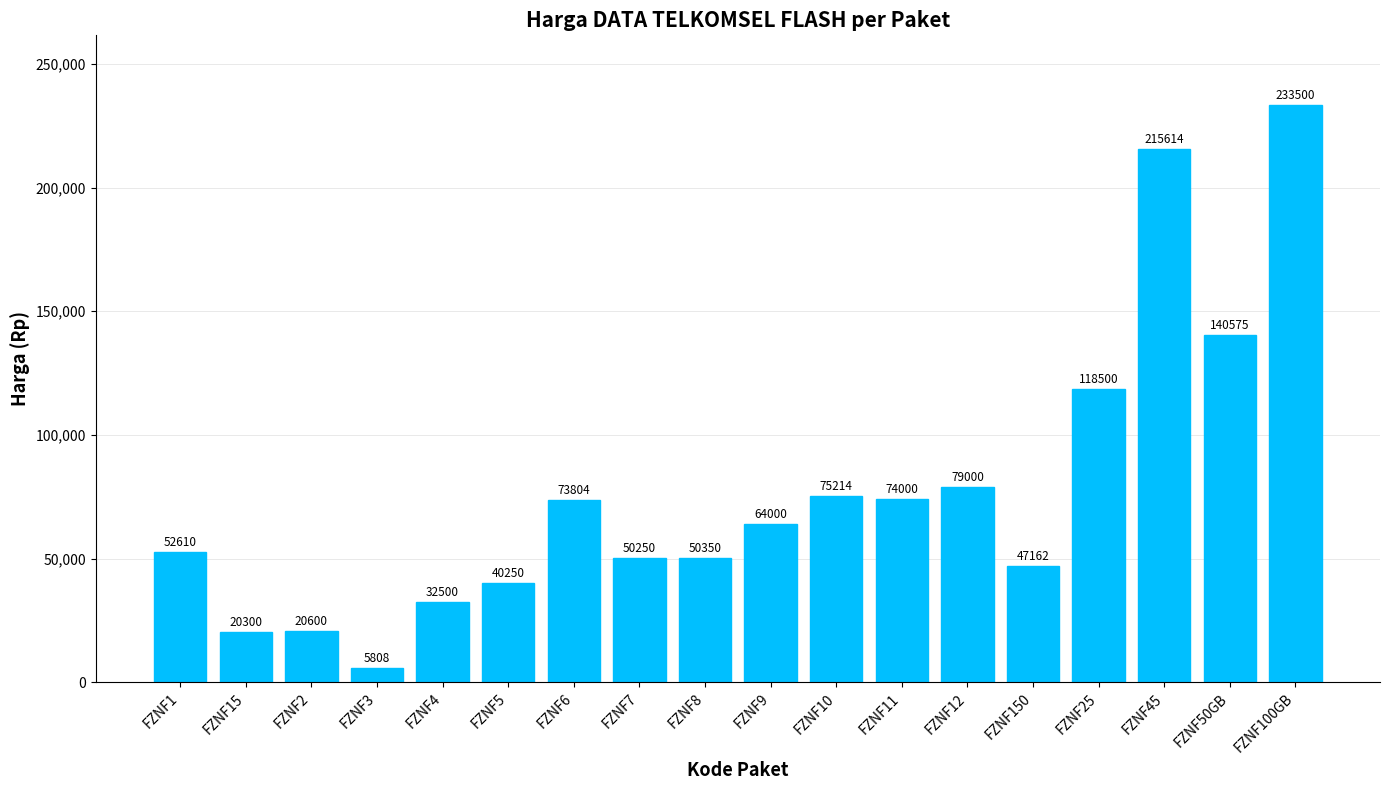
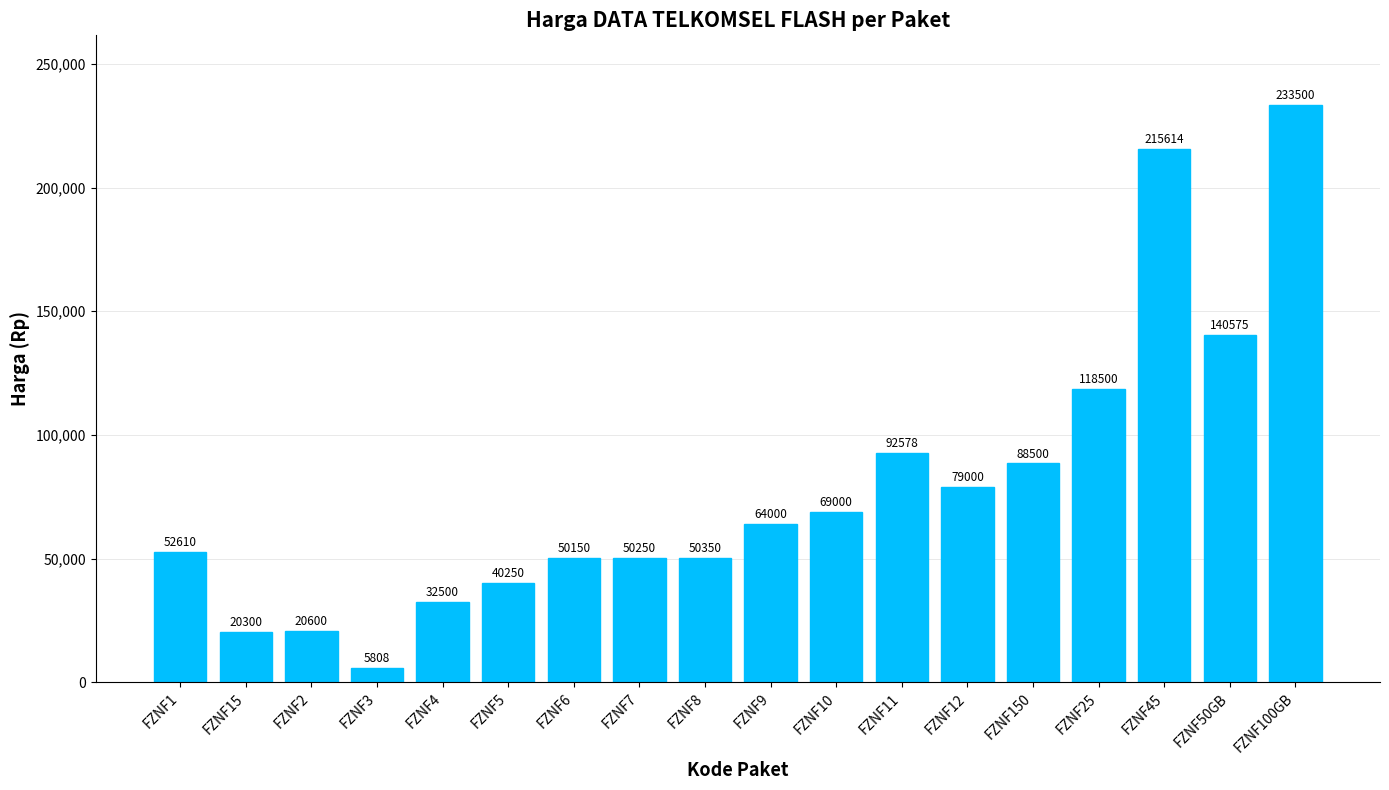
  {
    "FZNF1": 52610,
    "FZNF15": 20300,
    "FZNF2": 20600,
    "FZNF3": 5808,
    "FZNF4": 32500,
    "FZNF5": 40250,
-   "FZNF6": 73804,
+   "FZNF6": 50150,
    "FZNF7": 50250,
    "FZNF8": 50350,
    "FZNF9": 64000,
-   "FZNF10": 75214,
-   "FZNF11": 74000,
+   "FZNF10": 69000,
+   "FZNF11": 92578,
    "FZNF12": 79000,
-   "FZNF150": 47162,
+   "FZNF150": 88500,
    "FZNF25": 118500,
    "FZNF45": 215614,
    "FZNF50GB": 140575,
    "FZNF100GB": 233500
  }
